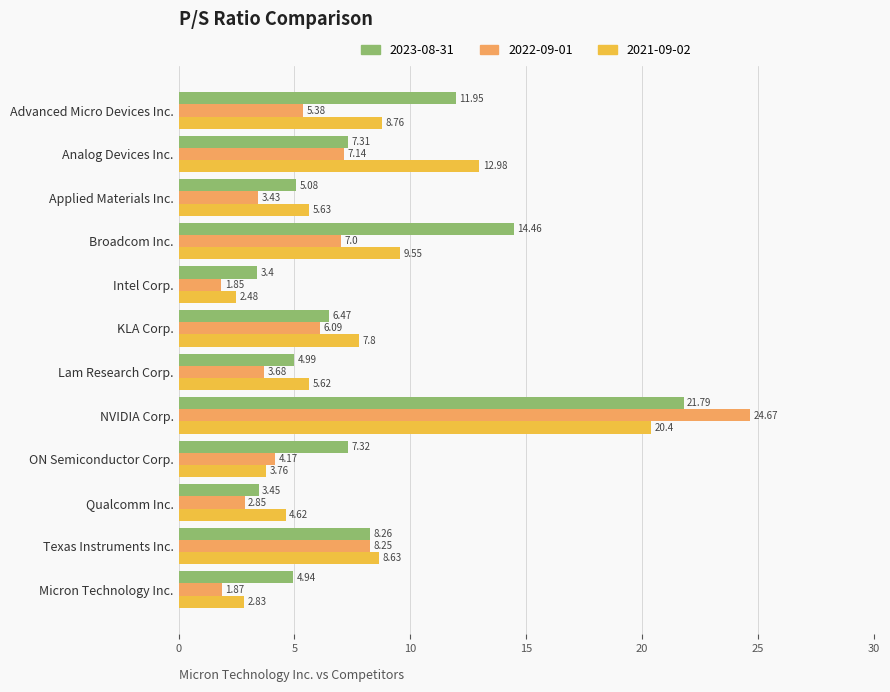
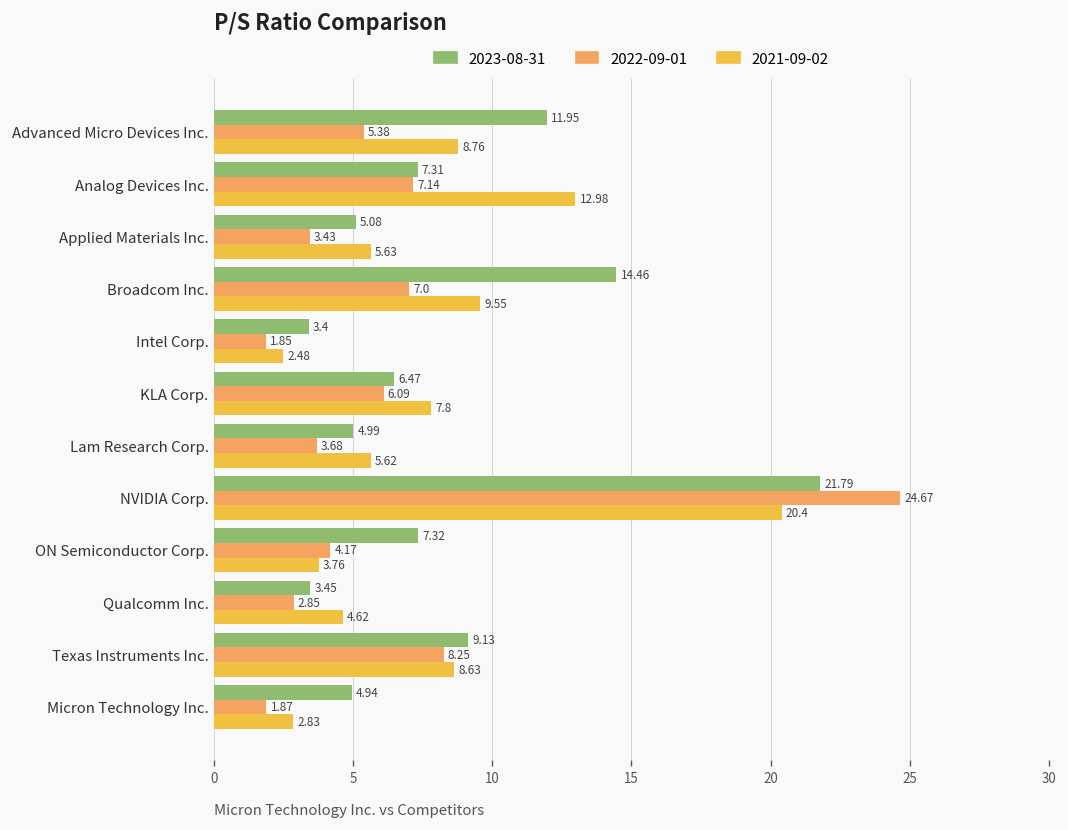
  {
    "2023-08-31": {
      "Advanced Micro Devices Inc.": 11.95,
      "Analog Devices Inc.": 7.31,
      "Applied Materials Inc.": 5.08,
      "Broadcom Inc.": 14.46,
      "Intel Corp.": 3.4,
      "KLA Corp.": 6.47,
      "Lam Research Corp.": 4.99,
      "NVIDIA Corp.": 21.79,
      "ON Semiconductor Corp.": 7.32,
      "Qualcomm Inc.": 3.45,
-     "Texas Instruments Inc.": 8.26,
+     "Texas Instruments Inc.": 9.13,
      "Micron Technology Inc.": 4.94
    }
  }
